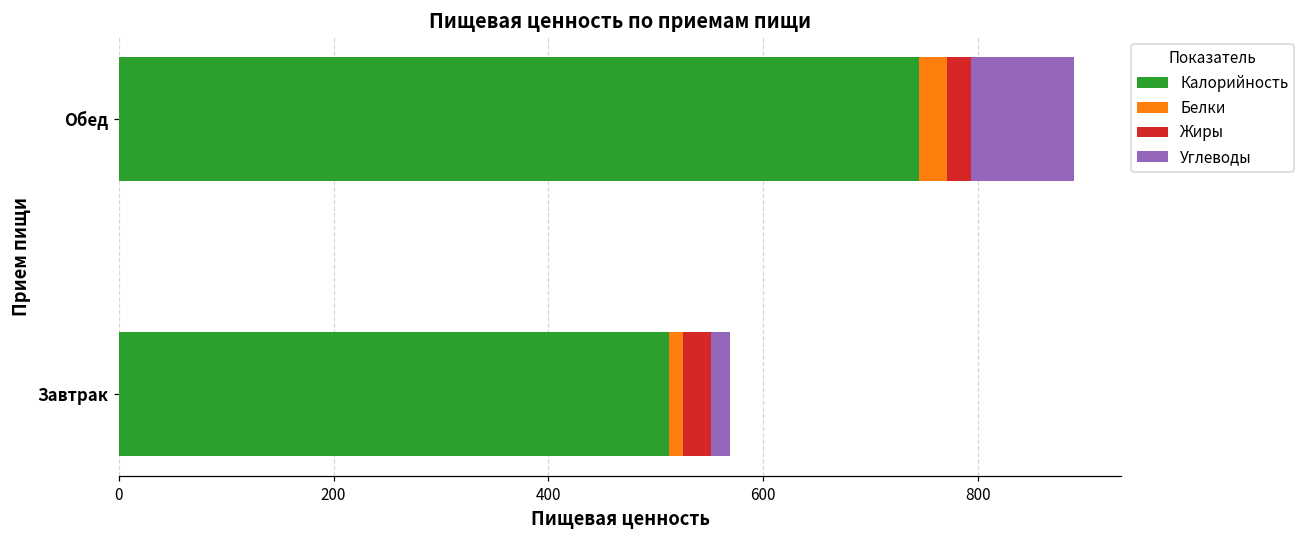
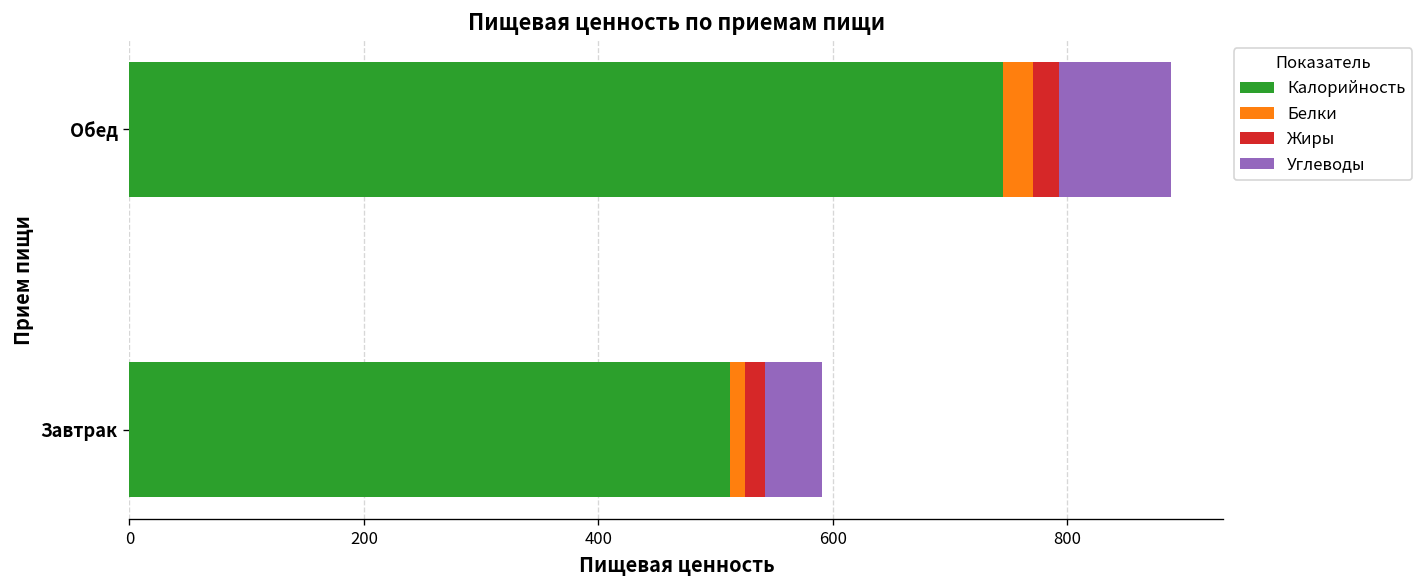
  {
    "Калорийность": {
      "Обед": 750,
      "Завтрак": 510
    },
    "Белки": {
      "Обед": 30,
      "Завтрак": 10
    },
    "Жиры": {
      "Обед": 20,
-     "Завтрак": 30
+     "Завтрак": 20
    },
    "Углеводы": {
      "Обед": 100,
-     "Завтрак": 20
+     "Завтрак": 50
    }
  }
